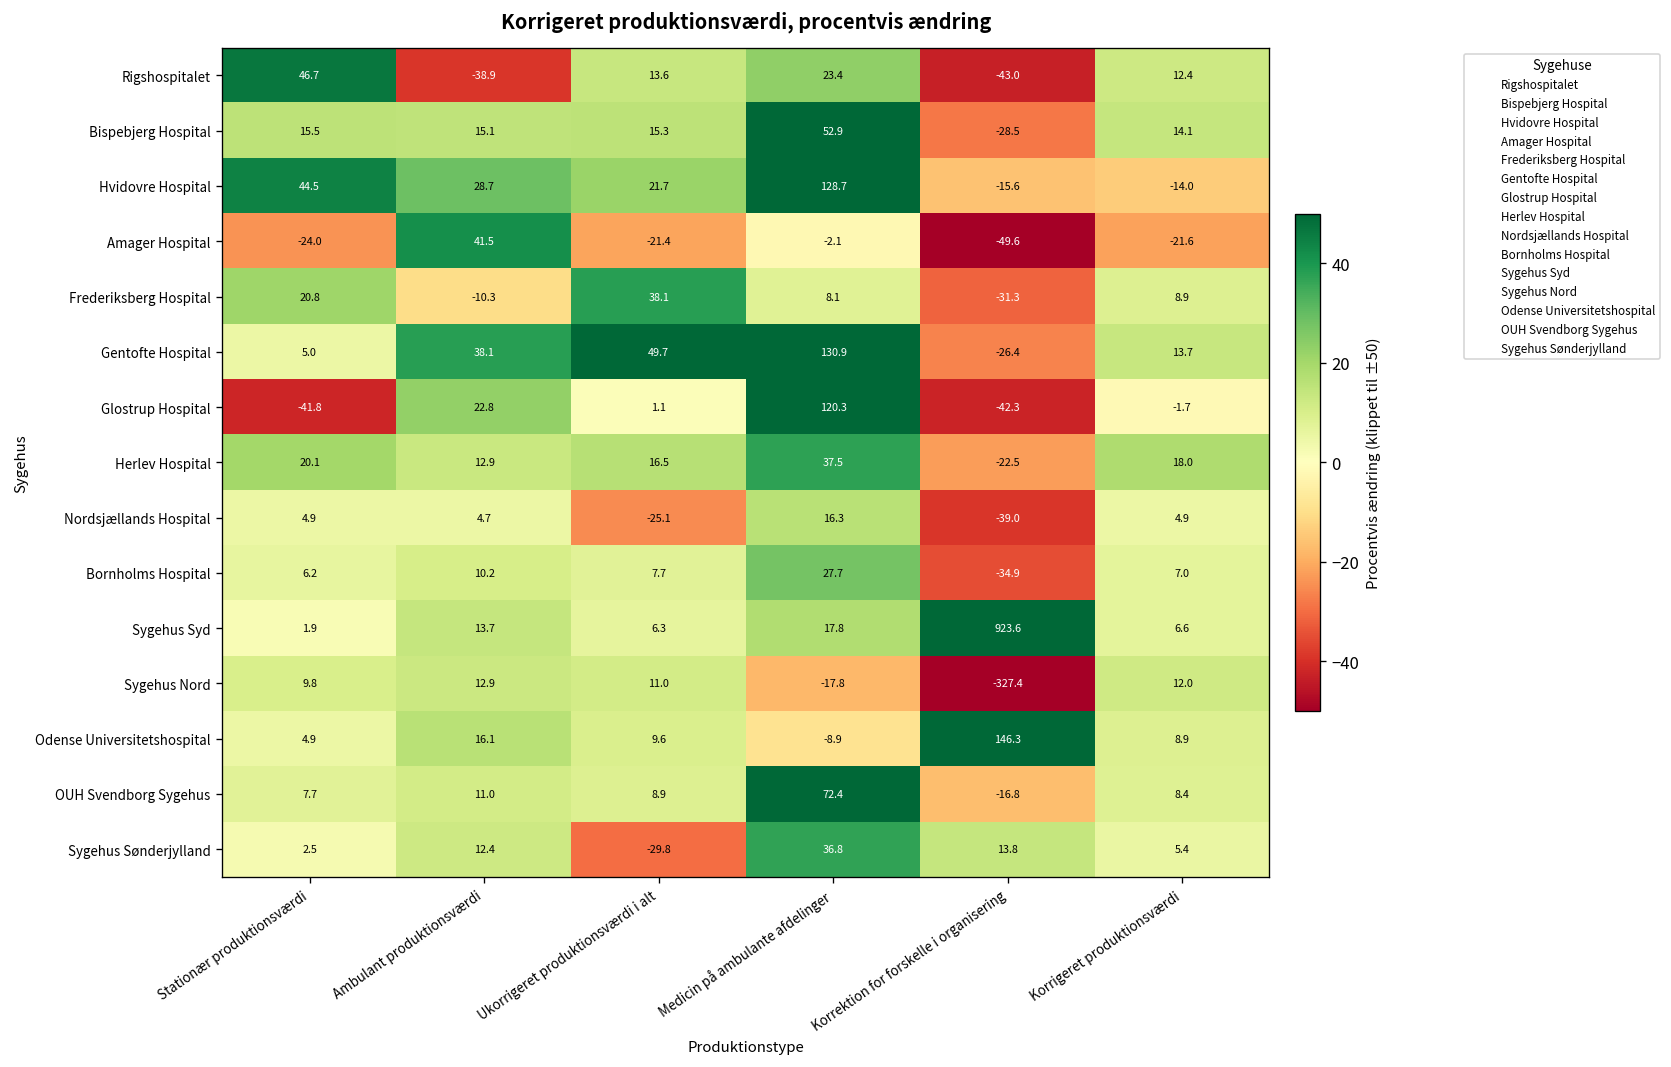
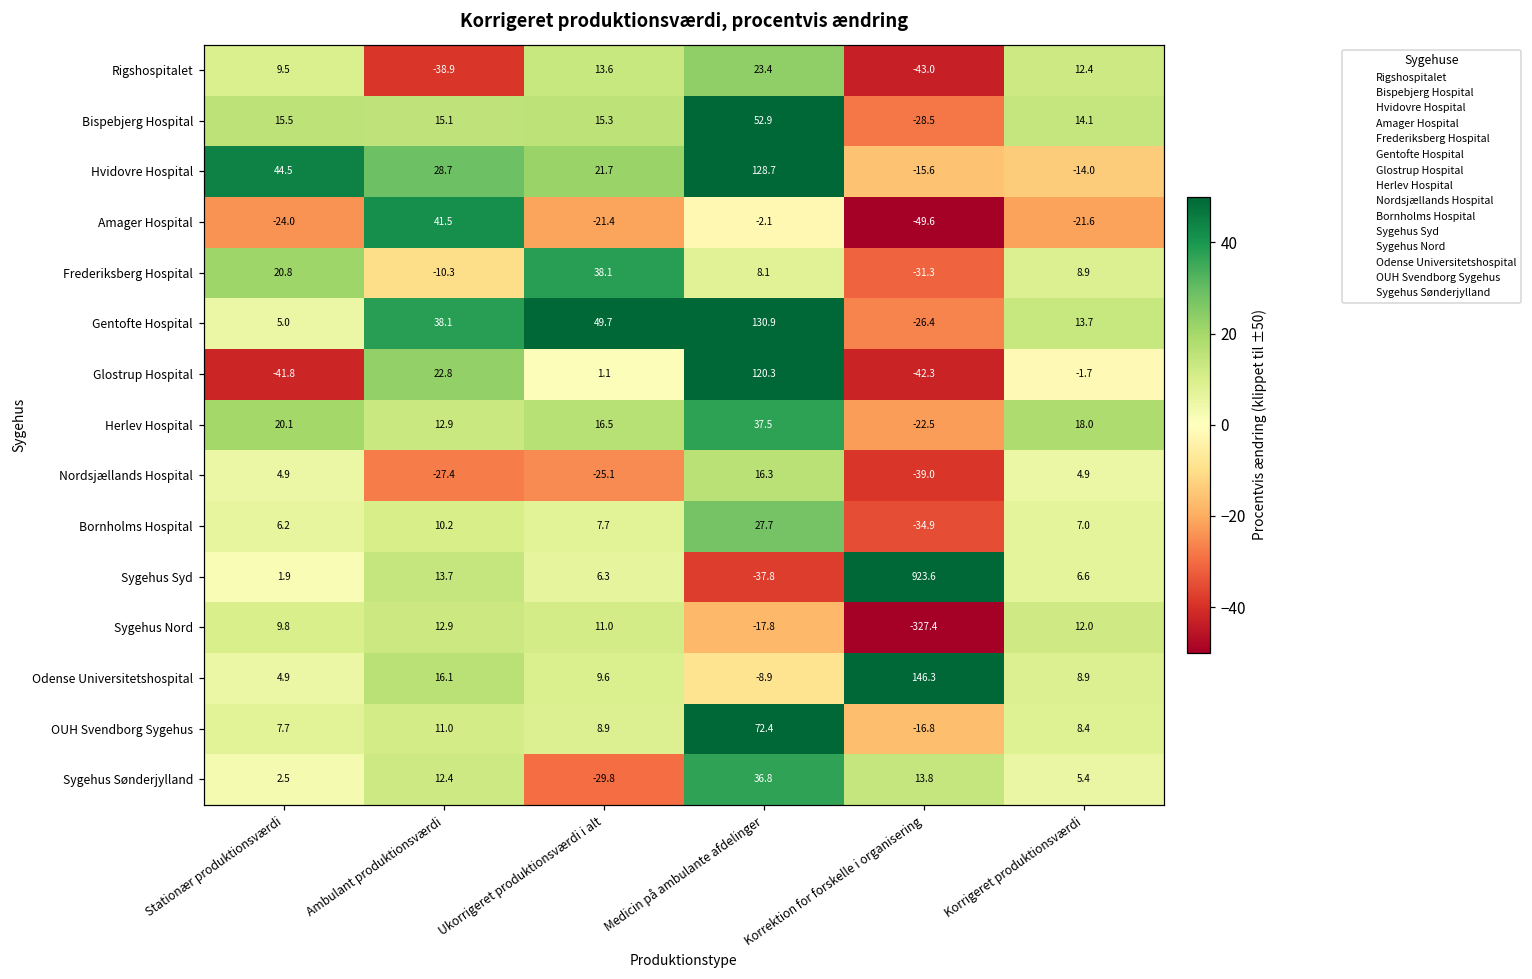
  {
    "Rigshospitalet": {
-     "Stationær produktionsværdi": 46.7,
+     "Stationær produktionsværdi": 9.5,
      "Ambulant produktionsværdi": -38.9,
      "Ukorrigeret produktionsværdi i alt": 13.6,
      "Medicin på ambulante afdelinger": 23.4,
      "Korrektion for forskelle i organisering": -43.0,
      "Korrigeret produktionsværdi": 12.4
    },
    "Bispebjerg Hospital": {
      "Stationær produktionsværdi": 15.5,
      "Ambulant produktionsværdi": 15.1,
      "Ukorrigeret produktionsværdi i alt": 15.3,
      "Medicin på ambulante afdelinger": 52.9,
      "Korrektion for forskelle i organisering": -28.5,
      "Korrigeret produktionsværdi": 14.1
    },
    "Hvidovre Hospital": {
      "Stationær produktionsværdi": 44.5,
      "Ambulant produktionsværdi": 28.7,
      "Ukorrigeret produktionsværdi i alt": 21.7,
      "Medicin på ambulante afdelinger": 128.7,
      "Korrektion for forskelle i organisering": -15.6,
      "Korrigeret produktionsværdi": -14.0
    },
    "Amager Hospital": {
      "Stationær produktionsværdi": -24.0,
      "Ambulant produktionsværdi": 41.5,
      "Ukorrigeret produktionsværdi i alt": -21.4,
      "Medicin på ambulante afdelinger": -2.1,
      "Korrektion for forskelle i organisering": -49.6,
      "Korrigeret produktionsværdi": -21.6
    },
    "Frederiksberg Hospital": {
      "Stationær produktionsværdi": 20.8,
      "Ambulant produktionsværdi": -10.3,
      "Ukorrigeret produktionsværdi i alt": 38.1,
      "Medicin på ambulante afdelinger": 8.1,
      "Korrektion for forskelle i organisering": -31.3,
      "Korrigeret produktionsværdi": 8.9
    },
    "Gentofte Hospital": {
      "Stationær produktionsværdi": 5.0,
      "Ambulant produktionsværdi": 38.1,
      "Ukorrigeret produktionsværdi i alt": 49.7,
      "Medicin på ambulante afdelinger": 130.9,
      "Korrektion for forskelle i organisering": -26.4,
      "Korrigeret produktionsværdi": 13.7
    },
    "Glostrup Hospital": {
      "Stationær produktionsværdi": -41.8,
      "Ambulant produktionsværdi": 22.8,
      "Ukorrigeret produktionsværdi i alt": 1.1,
      "Medicin på ambulante afdelinger": 120.3,
      "Korrektion for forskelle i organisering": -42.3,
      "Korrigeret produktionsværdi": -1.7
    },
    "Herlev Hospital": {
      "Stationær produktionsværdi": 20.1,
      "Ambulant produktionsværdi": 12.9,
      "Ukorrigeret produktionsværdi i alt": 16.5,
      "Medicin på ambulante afdelinger": 37.5,
      "Korrektion for forskelle i organisering": -22.5,
      "Korrigeret produktionsværdi": 18.0
    },
    "Nordsjællands Hospital": {
      "Stationær produktionsværdi": 4.9,
-     "Ambulant produktionsværdi": 4.7,
+     "Ambulant produktionsværdi": -27.4,
      "Ukorrigeret produktionsværdi i alt": -25.1,
      "Medicin på ambulante afdelinger": 16.3,
      "Korrektion for forskelle i organisering": -39.0,
      "Korrigeret produktionsværdi": 4.9
    },
    "Bornholms Hospital": {
      "Stationær produktionsværdi": 6.2,
      "Ambulant produktionsværdi": 10.2,
      "Ukorrigeret produktionsværdi i alt": 7.7,
      "Medicin på ambulante afdelinger": 27.7,
      "Korrektion for forskelle i organisering": -34.9,
      "Korrigeret produktionsværdi": 7.0
    },
    "Sygehus Syd": {
      "Stationær produktionsværdi": 1.9,
      "Ambulant produktionsværdi": 13.7,
      "Ukorrigeret produktionsværdi i alt": 6.3,
-     "Medicin på ambulante afdelinger": 17.8,
+     "Medicin på ambulante afdelinger": -37.8,
      "Korrektion for forskelle i organisering": 923.6,
      "Korrigeret produktionsværdi": 6.6
    },
    "Sygehus Nord": {
      "Stationær produktionsværdi": 9.8,
      "Ambulant produktionsværdi": 12.9,
      "Ukorrigeret produktionsværdi i alt": 11.0,
      "Medicin på ambulante afdelinger": -17.8,
      "Korrektion for forskelle i organisering": -327.4,
      "Korrigeret produktionsværdi": 12.0
    },
    "Odense Universitetshospital": {
      "Stationær produktionsværdi": 4.9,
      "Ambulant produktionsværdi": 16.1,
      "Ukorrigeret produktionsværdi i alt": 9.6,
      "Medicin på ambulante afdelinger": -8.9,
      "Korrektion for forskelle i organisering": 146.3,
      "Korrigeret produktionsværdi": 8.9
    },
    "OUH Svendborg Sygehus": {
      "Stationær produktionsværdi": 7.7,
      "Ambulant produktionsværdi": 11.0,
      "Ukorrigeret produktionsværdi i alt": 8.9,
      "Medicin på ambulante afdelinger": 72.4,
      "Korrektion for forskelle i organisering": -16.8,
      "Korrigeret produktionsværdi": 8.4
    },
    "Sygehus Sønderjylland": {
      "Stationær produktionsværdi": 2.5,
      "Ambulant produktionsværdi": 12.4,
      "Ukorrigeret produktionsværdi i alt": -29.8,
      "Medicin på ambulante afdelinger": 36.8,
      "Korrektion for forskelle i organisering": 13.8,
      "Korrigeret produktionsværdi": 5.4
    }
  }
